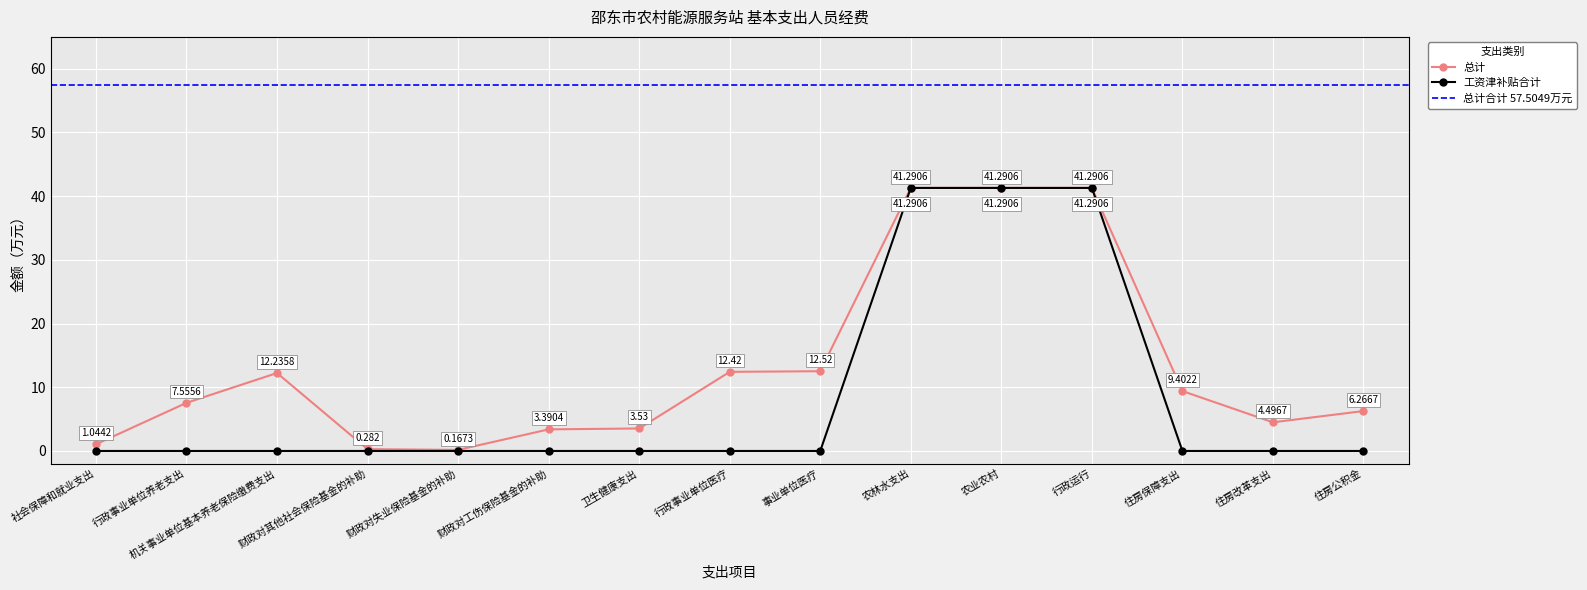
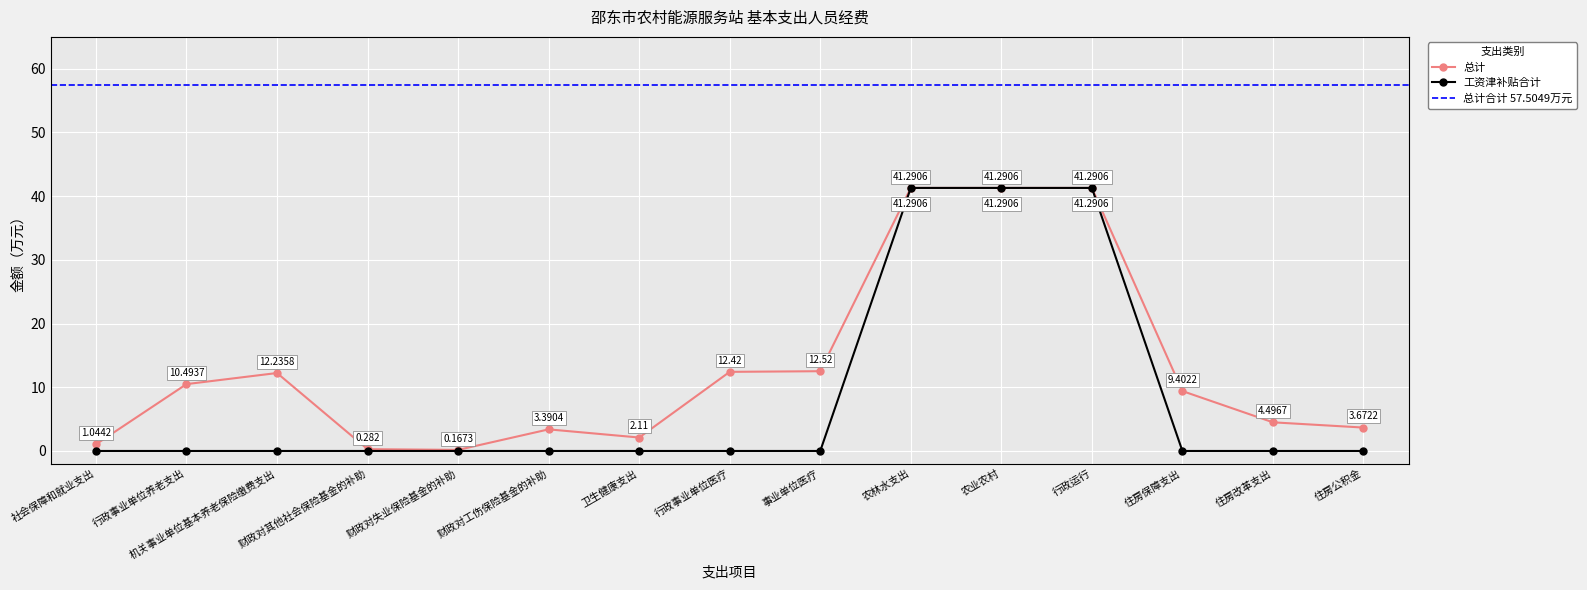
  {
    "总计": {
-     "行政事业单位养老支出": 7.5556,
-     "卫生健康支出": 3.53,
-     "住房公积金": 6.2667
+     "行政事业单位养老支出": 10.4937,
+     "卫生健康支出": 2.11,
+     "住房公积金": 3.6722
    },
    "工资津补贴合计": {
      "社会保障和就业支出": 0,
      "行政事业单位养老支出": 0,
      "机关事业单位基本养老保险缴费支出": 0,
      "财政对工伤保险基金的补助": 0,
      "卫生健康支出": 0,
      "行政事业单位医疗": 0,
      "事业单位医疗": 0,
      "住房保障支出": 0,
      "住房改革支出": 0,
      "住房公积金": 0
    }
  }
